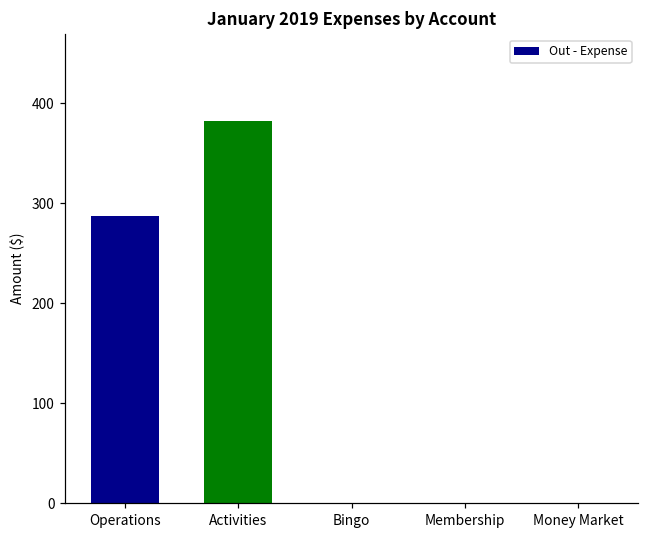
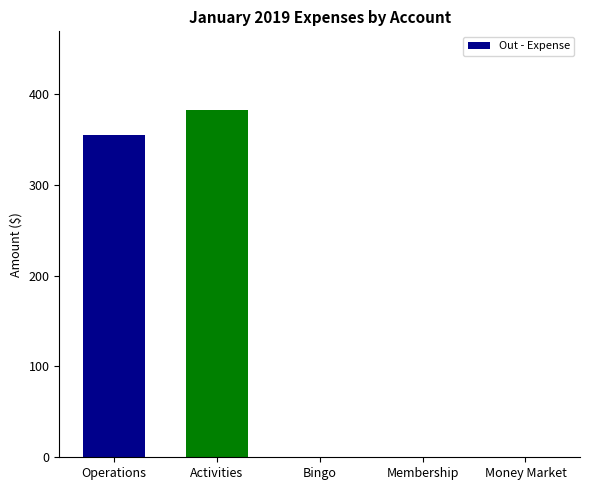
  {
-   "Operations": 290,
+   "Operations": 350,
    "Activities": 380,
    "Bingo": 0,
    "Membership": 0,
    "Money Market": 0
  }
